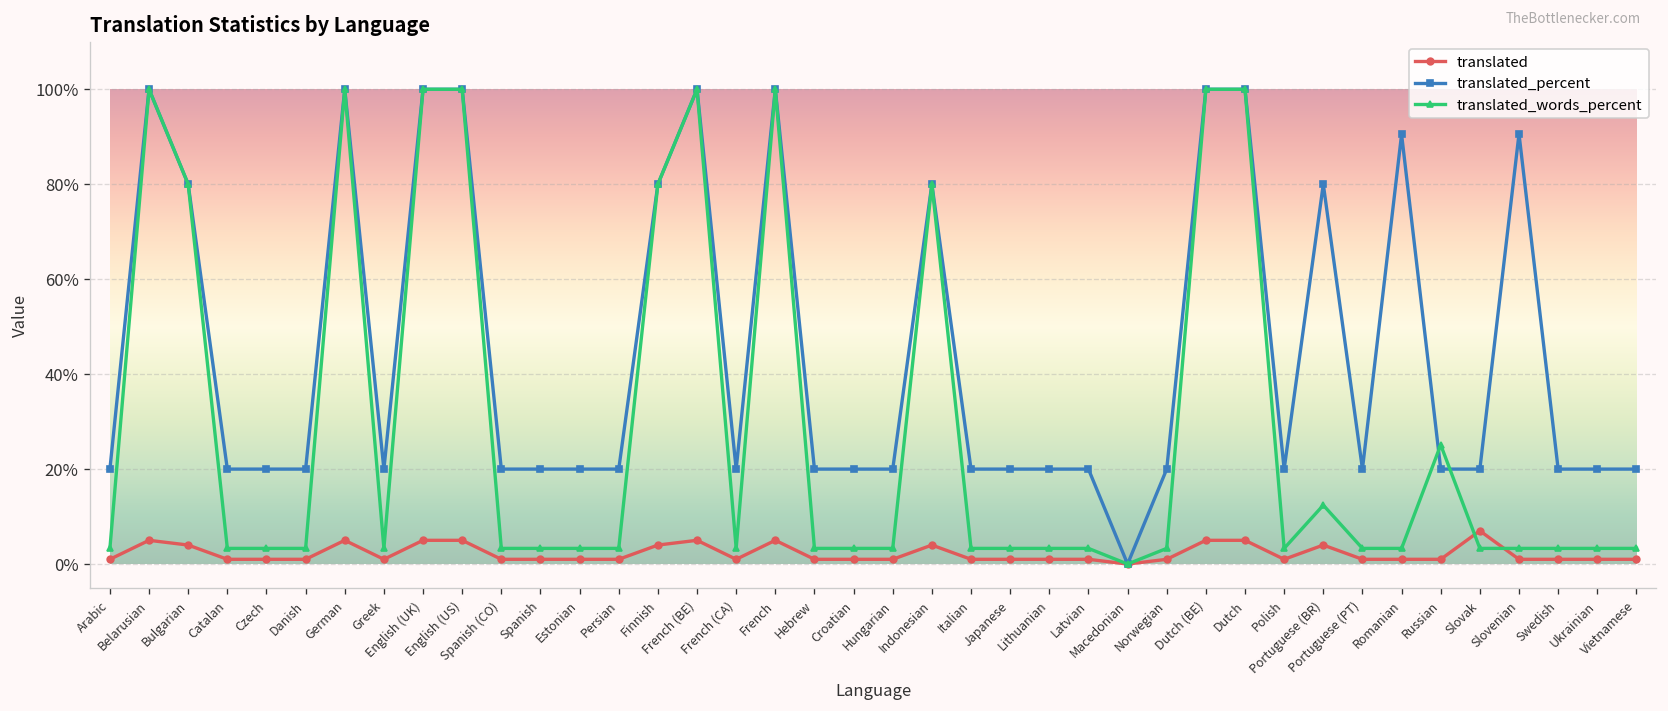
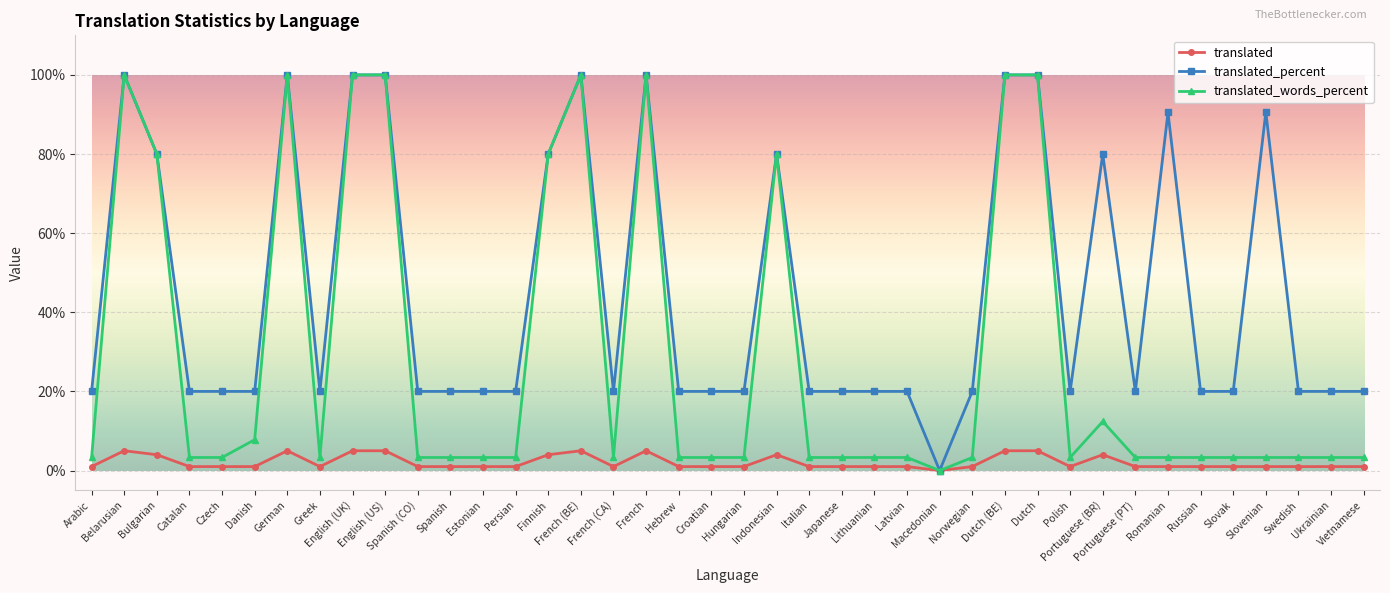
  {
    "translated": {
      "Arabic": "1%",
      "Belarusian": "5%",
      "Bulgarian": "4%",
      "Catalan": "1%",
      "Czech": "1%",
      "Danish": "1%",
      "German": "5%",
      "Greek": "1%",
      "English (UK)": "5%",
      "English (US)": "5%",
      "Spanish (CO)": "1%",
      "Spanish": "1%",
      "Estonian": "1%",
      "Persian": "1%",
      "Finnish": "4%",
      "French (BE)": "5%",
      "French (CA)": "1%",
      "French": "5%",
      "Hebrew": "1%",
      "Croatian": "1%",
      "Hungarian": "1%",
      "Indonesian": "4%",
      "Italian": "1%",
      "Japanese": "1%",
      "Lithuanian": "1%",
      "Latvian": "1%",
      "Norwegian": "1%",
      "Dutch (BE)": "5%",
      "Dutch": "5%",
      "Polish": "1%",
      "Portuguese (BR)": "4%",
      "Portuguese (PT)": "1%",
      "Romanian": "1%",
      "Russian": "1%",
-     "Slovak": "7%",
+     "Slovak": "1%",
      "Slovenian": "1%",
      "Swedish": "1%",
      "Ukrainian": "1%",
      "Vietnamese": "1%"
    },
    "translated_percent": {
      "Arabic": "20%",
      "Catalan": "20%",
      "Czech": "20%",
      "Danish": "20%",
      "Greek": "20%",
      "Spanish (CO)": "20%",
      "Spanish": "20%",
      "Estonian": "20%",
      "Persian": "20%",
      "French (CA)": "20%",
      "Hebrew": "20%",
      "Croatian": "20%",
      "Hungarian": "20%",
      "Italian": "20%",
      "Japanese": "20%",
      "Lithuanian": "20%",
      "Latvian": "20%",
      "Norwegian": "20%",
      "Polish": "20%",
      "Portuguese (BR)": "80%",
      "Portuguese (PT)": "20%",
      "Romanian": "91%",
      "Russian": "20%",
      "Slovak": "20%",
      "Slovenian": "91%",
      "Swedish": "20%",
      "Ukrainian": "20%",
      "Vietnamese": "20%"
    },
    "translated_words_percent": {
      "Arabic": "3%",
      "Catalan": "3%",
      "Czech": "3%",
-     "Danish": "3%",
+     "Danish": "8%",
      "Greek": "3%",
      "Spanish (CO)": "3%",
      "Spanish": "3%",
      "Estonian": "3%",
      "Persian": "3%",
      "French (CA)": "3%",
      "Hebrew": "3%",
      "Croatian": "3%",
      "Hungarian": "3%",
      "Italian": "3%",
      "Japanese": "3%",
      "Lithuanian": "3%",
      "Latvian": "3%",
      "Norwegian": "3%",
      "Polish": "3%",
      "Portuguese (BR)": "12%",
      "Portuguese (PT)": "3%",
      "Romanian": "3%",
-     "Russian": "25%",
+     "Russian": "3%",
      "Slovak": "3%",
      "Slovenian": "3%",
      "Swedish": "3%",
      "Ukrainian": "3%",
      "Vietnamese": "3%"
    }
  }
